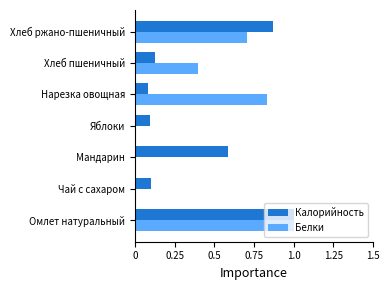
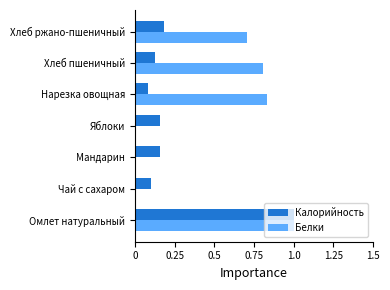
  {
    "Калорийность": {
-     "Хлеб ржано-пшеничный": 0.87,
+     "Хлеб ржано-пшеничный": 0.18,
      "Хлеб пшеничный": 0.13,
      "Нарезка овощная": 0.08,
-     "Яблоки": 0.10,
-     "Мандарин": 0.59,
+     "Яблоки": 0.16,
+     "Мандарин": 0.16,
      "Чай с сахаром": 0.10
    },
    "Белки": {
      "Хлеб ржано-пшеничный": 0.71,
-     "Хлеб пшеничный": 0.40,
+     "Хлеб пшеничный": 0.81,
      "Нарезка овощная": 0.83,
      "Яблоки": 0.00,
      "Мандарин": 0.00,
      "Чай с сахаром": 0.00
    }
  }
